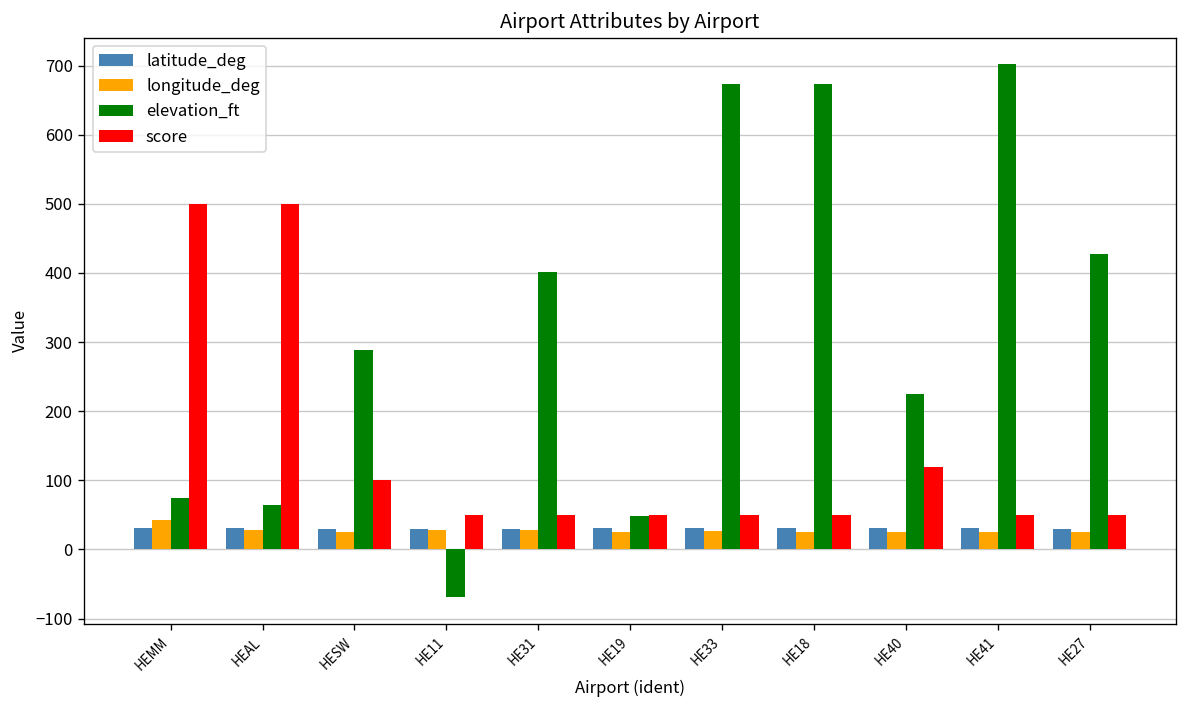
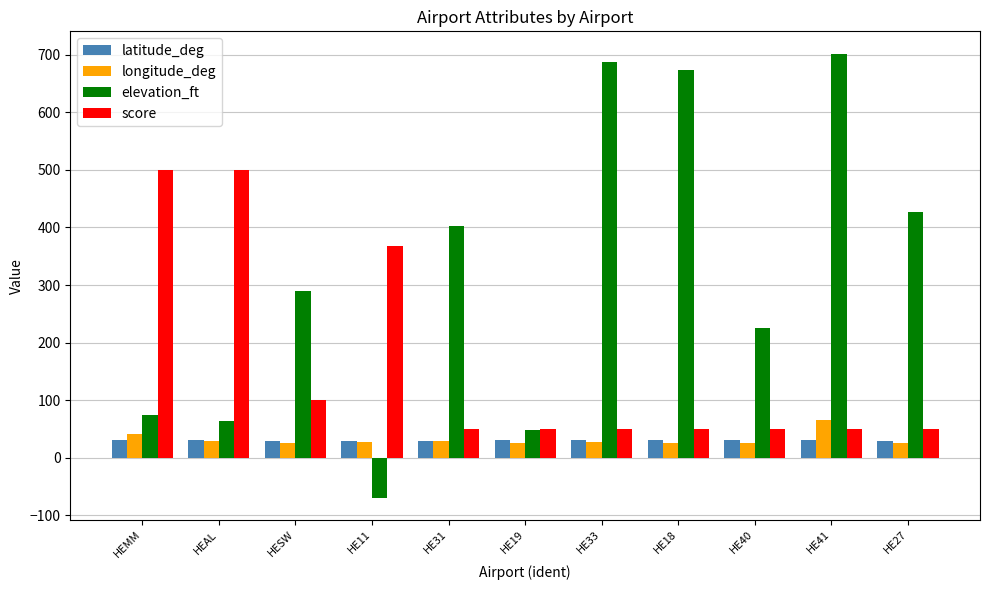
  {
    "latitude_deg": {
      "HEMM": 30,
      "HEAL": 30,
      "HESW": 30,
      "HE11": 30,
      "HE31": 30,
      "HE19": 30,
      "HE33": 30,
      "HE18": 30,
      "HE40": 30,
      "HE41": 30,
      "HE27": 30
    },
    "longitude_deg": {
      "HEMM": 40,
      "HEAL": 30,
      "HESW": 30,
      "HE11": 30,
      "HE31": 30,
      "HE19": 30,
      "HE33": 30,
      "HE18": 30,
      "HE40": 30,
-     "HE41": 30,
+     "HE41": 70,
      "HE27": 30
    },
    "elevation_ft": {
      "HEMM": 80,
      "HEAL": 60,
      "HESW": 290,
      "HE11": -70,
      "HE31": 400,
      "HE19": 50,
-     "HE33": 670,
+     "HE33": 690,
      "HE18": 670,
      "HE40": 230,
      "HE41": 700,
      "HE27": 430
    },
    "score": {
      "HEMM": 500,
      "HEAL": 500,
      "HESW": 100,
-     "HE11": 50,
+     "HE11": 370,
      "HE31": 50,
      "HE19": 50,
      "HE33": 50,
      "HE18": 50,
-     "HE40": 120,
+     "HE40": 50,
      "HE41": 50,
      "HE27": 50
    }
  }
